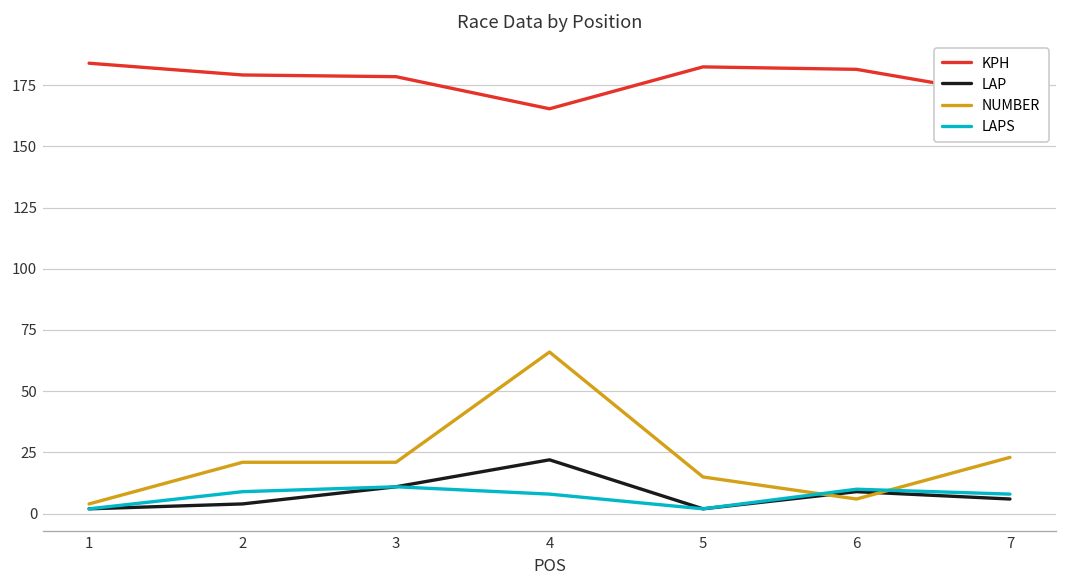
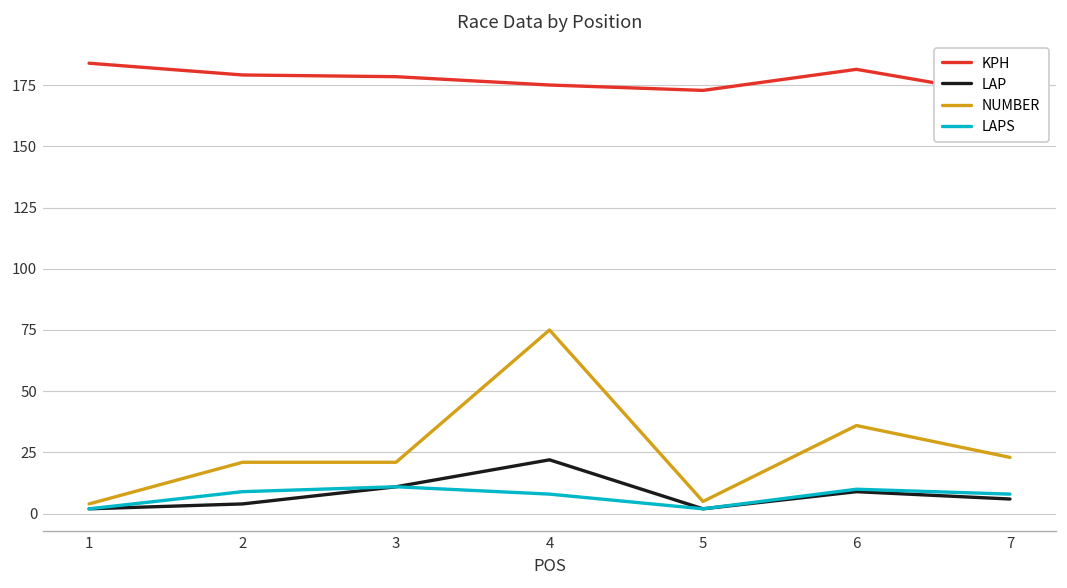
  {
    "KPH": {
      "1": 184,
      "2": 179,
      "3": 178,
-     "4": 165,
-     "5": 182,
+     "4": 175,
+     "5": 173,
      "6": 181
    },
    "LAP": {
      "2": 4,
      "4": 22,
      "7": 6
    },
    "NUMBER": {
      "1": 4,
      "2": 21,
      "3": 21,
-     "4": 66,
-     "5": 15,
-     "6": 6,
+     "4": 75,
+     "5": 5,
+     "6": 36,
      "7": 23
    },
    "LAPS": {
      "2": 9,
      "4": 8,
      "7": 8
    }
  }
